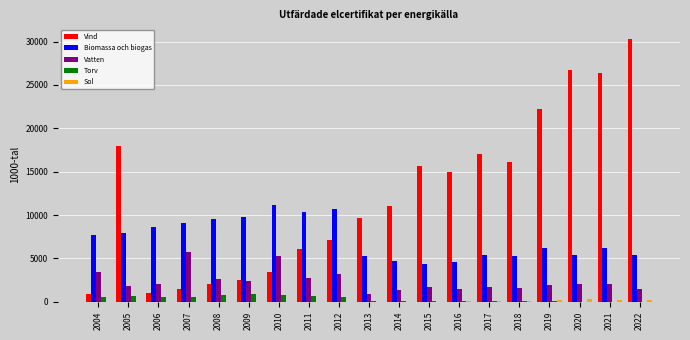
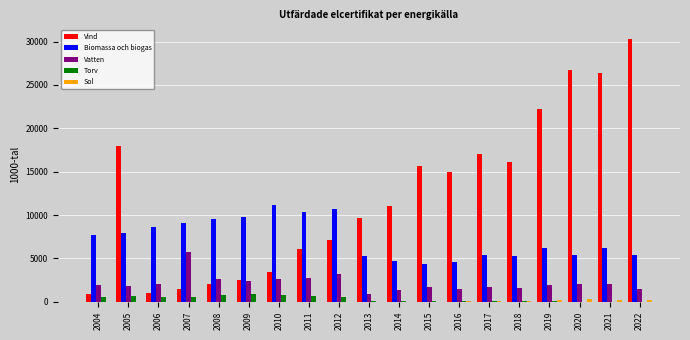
  {
    "Vind": {
      "2004": 1000,
      "2005": 18000,
      "2006": 1000,
      "2007": 1000,
      "2008": 2000,
      "2009": 2000,
      "2010": 3000,
      "2011": 6000,
      "2012": 7000,
      "2013": 10000,
      "2014": 11000,
      "2015": 16000,
      "2016": 15000,
      "2017": 17000,
      "2018": 16000,
      "2019": 22000,
      "2020": 27000,
      "2021": 26000,
      "2022": 30000
    },
    "Biomassa och biogas": {
      "2004": 8000,
      "2005": 8000,
      "2006": 9000,
      "2007": 9000,
      "2008": 10000,
      "2009": 10000,
      "2010": 11000,
      "2011": 10000,
      "2012": 11000,
      "2013": 5000,
      "2014": 5000,
      "2015": 4000,
      "2016": 5000,
      "2017": 5000,
      "2018": 5000,
      "2019": 6000,
      "2020": 5000,
      "2021": 6000,
      "2022": 5000
    },
    "Vatten": {
-     "2004": 3000,
+     "2004": 2000,
      "2005": 2000,
      "2006": 2000,
      "2007": 6000,
      "2008": 3000,
      "2009": 2000,
-     "2010": 5000,
+     "2010": 3000,
      "2011": 3000,
      "2012": 3000,
      "2013": 1000,
      "2014": 1000,
      "2015": 2000,
      "2016": 1000,
      "2017": 2000,
      "2018": 2000,
      "2019": 2000,
      "2020": 2000,
      "2021": 2000,
      "2022": 2000
    },
    "Torv": {
      "2004": 1000,
      "2005": 1000,
      "2006": 1000,
      "2007": 1000,
      "2008": 1000,
      "2009": 1000,
      "2010": 1000,
      "2011": 1000,
      "2012": 1000
    },
    "Sol": {
      "2004": 0,
      "2005": 0,
      "2006": 0,
      "2007": 0,
      "2008": 0,
      "2009": 0,
      "2010": 0,
      "2020": 0
    }
  }
